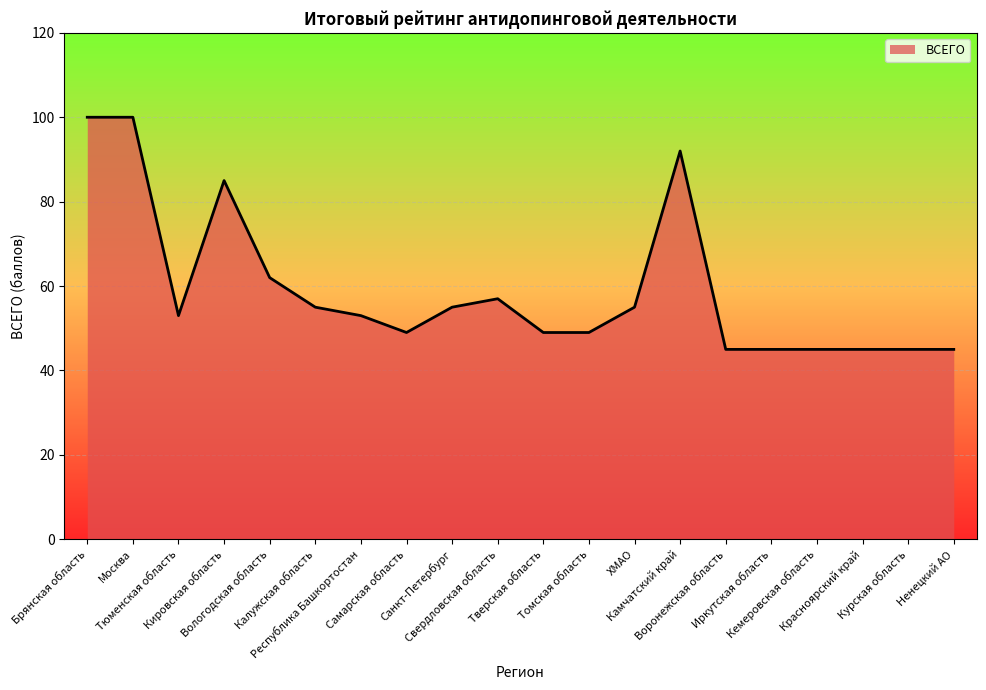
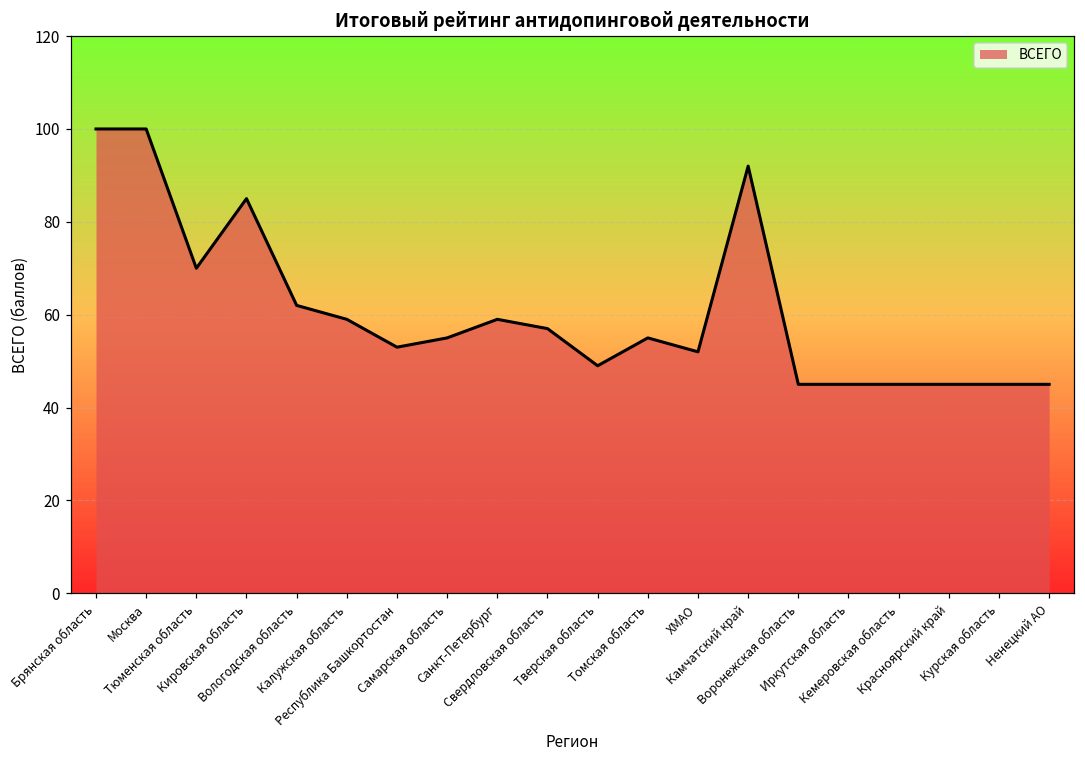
  {
    "Брянская область": 100,
    "Москва": 100,
-   "Тюменская область": 53,
+   "Тюменская область": 70,
    "Кировская область": 85,
    "Вологодская область": 62,
-   "Калужская область": 55,
+   "Калужская область": 59,
    "Республика Башкортостан": 53,
-   "Самарская область": 49,
-   "Санкт-Петербург": 55,
+   "Самарская область": 55,
+   "Санкт-Петербург": 59,
    "Свердловская область": 57,
    "Тверская область": 49,
-   "Томская область": 49,
-   "ХМАО": 55,
+   "Томская область": 55,
+   "ХМАО": 52,
    "Камчатский край": 92,
    "Воронежская область": 45,
    "Иркутская область": 45,
    "Кемеровская область": 45,
    "Красноярский край": 45,
    "Курская область": 45,
    "Ненецкий АО": 45
  }
